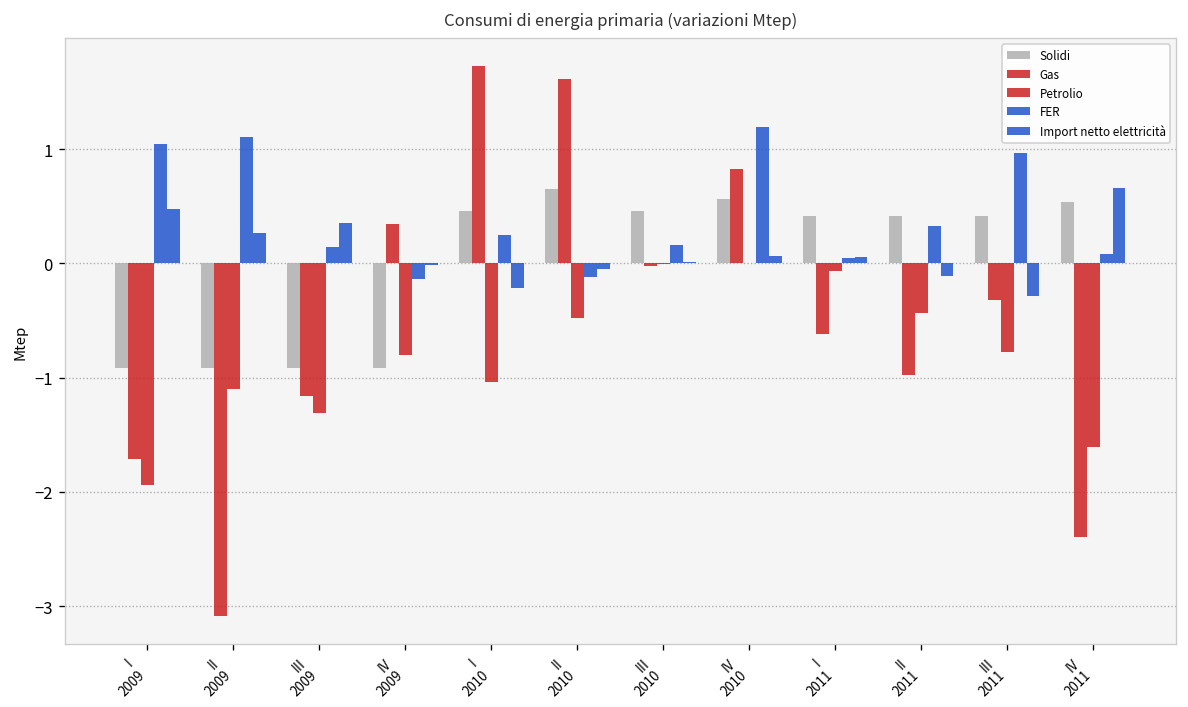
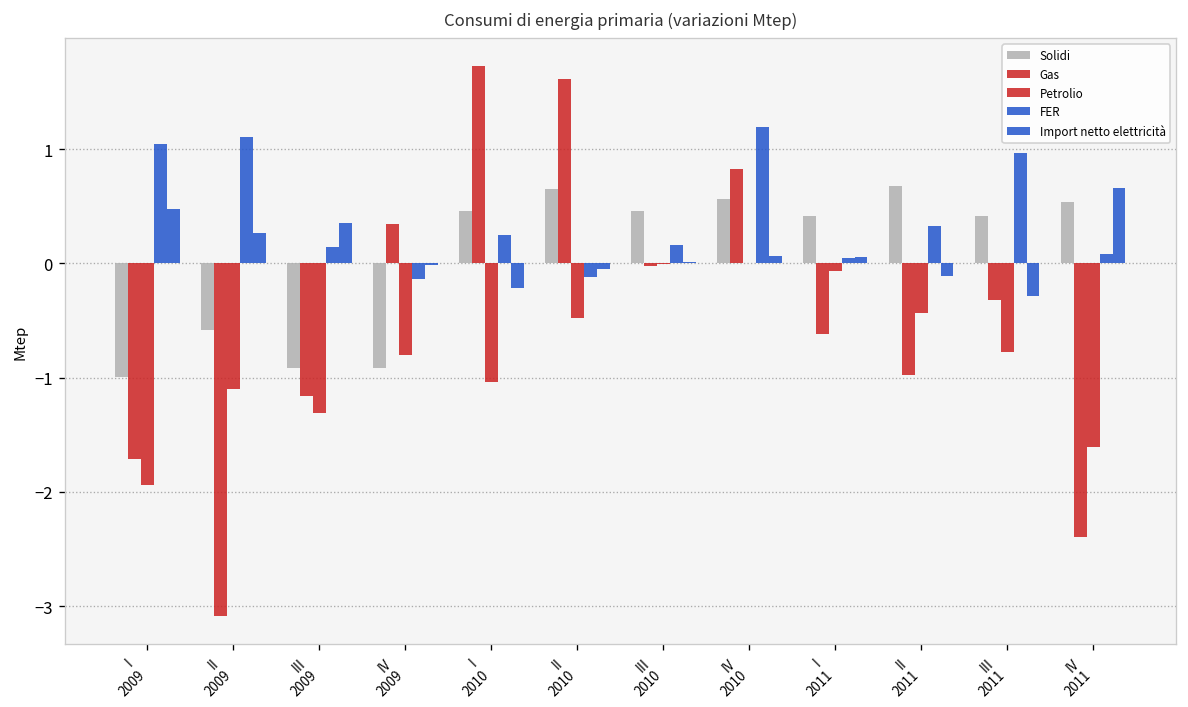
  {
    "Solidi": {
-     "I 2009": -0.9,
-     "II 2009": -0.9,
+     "I 2009": -1.0,
+     "II 2009": -0.6,
      "III 2009": -0.9,
      "IV 2009": -0.9,
      "I 2010": 0.5,
      "II 2010": 0.7,
      "III 2010": 0.5,
      "IV 2010": 0.6,
      "I 2011": 0.4,
-     "II 2011": 0.4,
+     "II 2011": 0.7,
      "III 2011": 0.4,
      "IV 2011": 0.5
    }
  }
